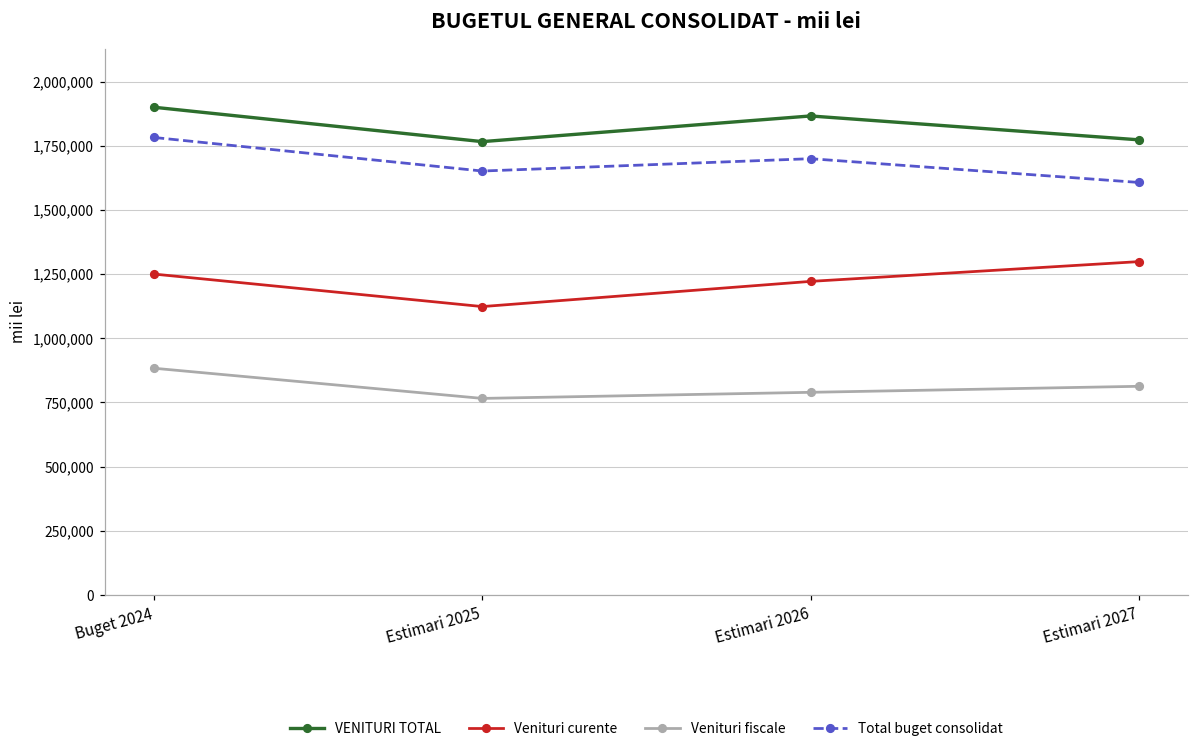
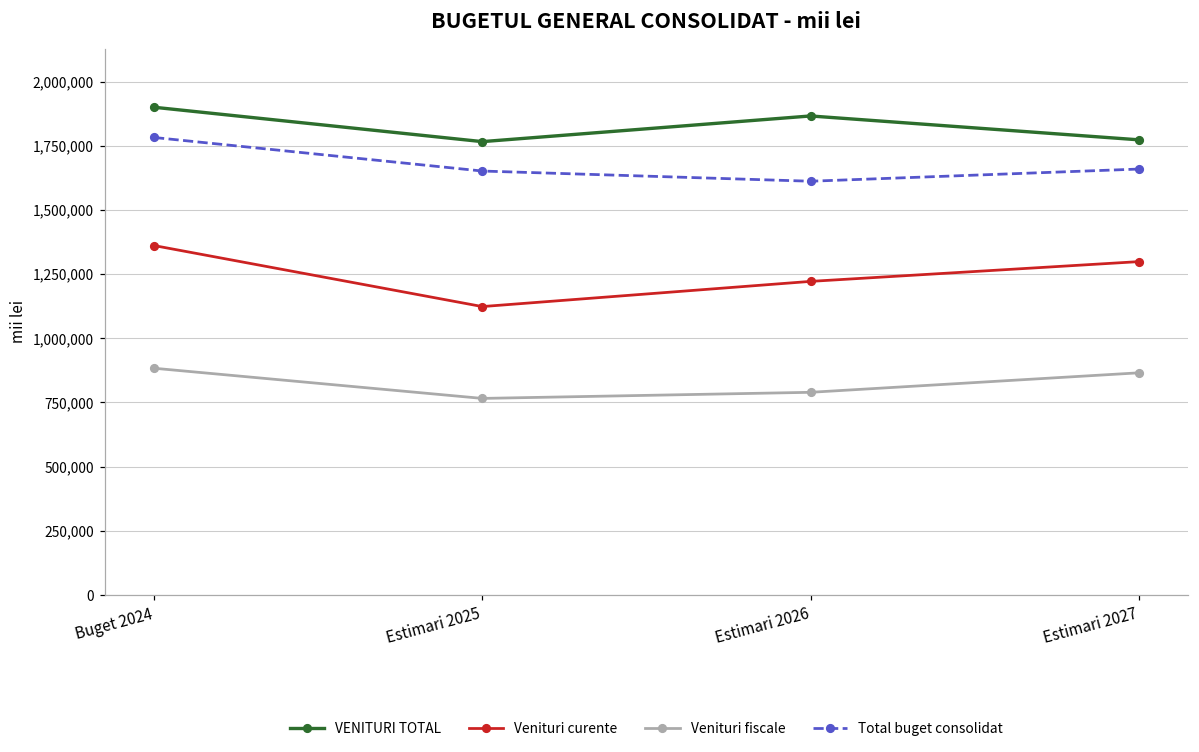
  {
    "VENITURI TOTAL": {
      "Buget 2024": "1,900,000",
      "Estimari 2025": "1,770,000",
      "Estimari 2026": "1,870,000",
      "Estimari 2027": "1,770,000"
    },
    "Venituri curente": {
-     "Buget 2024": "1,250,000",
+     "Buget 2024": "1,360,000",
      "Estimari 2025": "1,120,000",
      "Estimari 2026": "1,220,000",
      "Estimari 2027": "1,300,000"
    },
    "Venituri fiscale": {
      "Buget 2024": "880,000",
      "Estimari 2025": "770,000",
      "Estimari 2026": "790,000",
-     "Estimari 2027": "810,000"
+     "Estimari 2027": "870,000"
    },
    "Total buget consolidat": {
      "Buget 2024": "1,780,000",
      "Estimari 2025": "1,650,000",
-     "Estimari 2026": "1,700,000",
-     "Estimari 2027": "1,610,000"
+     "Estimari 2026": "1,610,000",
+     "Estimari 2027": "1,660,000"
    }
  }
